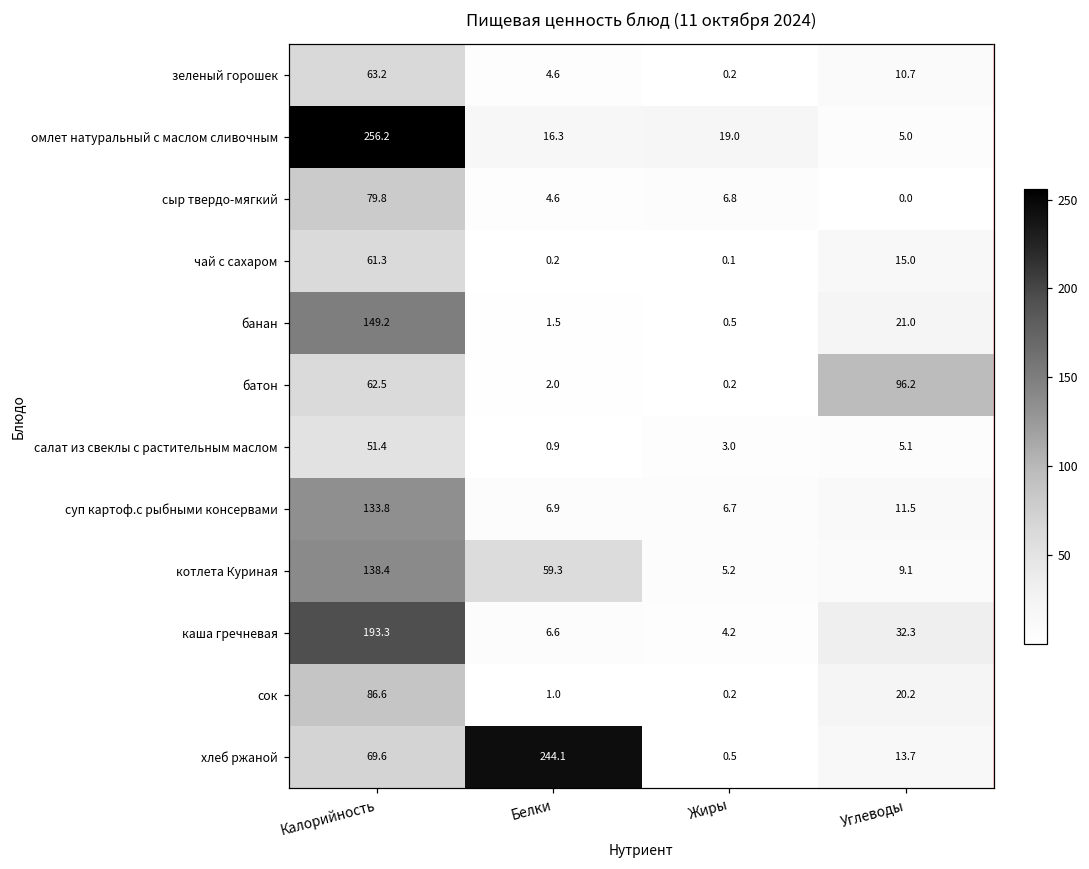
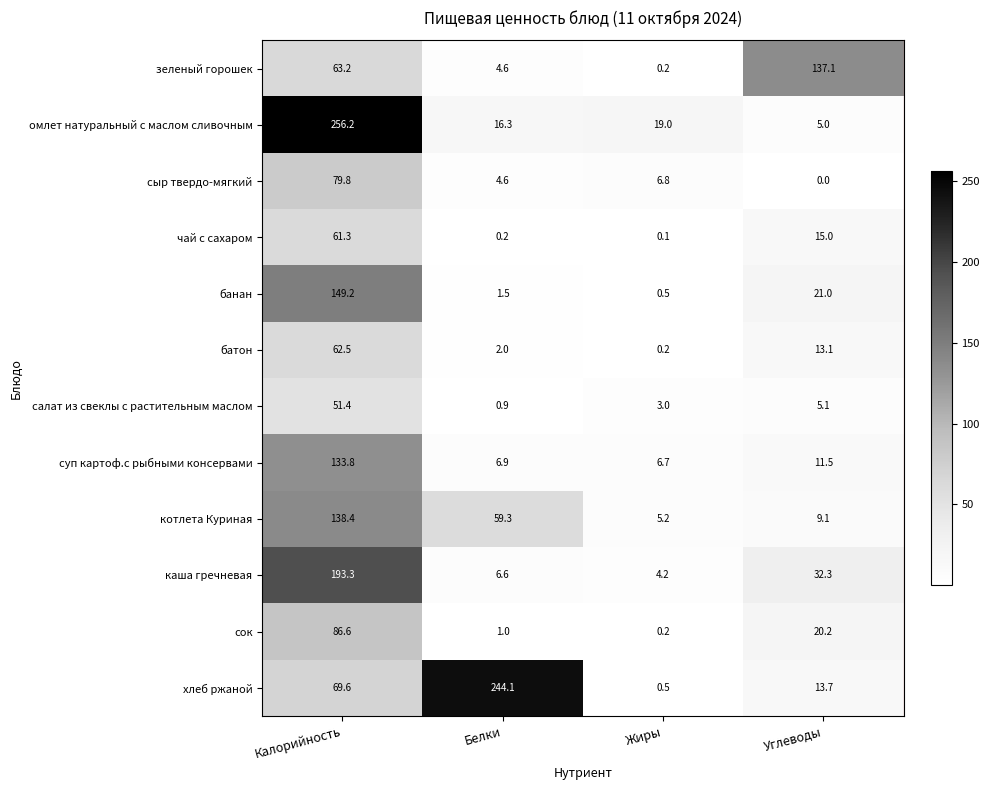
  {
    "зеленый горошек": {
      "Калорийность": 63.2,
      "Белки": 4.6,
      "Жиры": 0.2,
-     "Углеводы": 10.7
+     "Углеводы": 137.1
    },
    "омлет натуральный с маслом сливочным": {
      "Калорийность": 256.2,
      "Белки": 16.3,
      "Жиры": 19.0,
      "Углеводы": 5.0
    },
    "сыр твердо-мягкий": {
      "Калорийность": 79.8,
      "Белки": 4.6,
      "Жиры": 6.8,
      "Углеводы": 0.0
    },
    "чай с сахаром": {
      "Калорийность": 61.3,
      "Белки": 0.2,
      "Жиры": 0.1,
      "Углеводы": 15.0
    },
    "банан": {
      "Калорийность": 149.2,
      "Белки": 1.5,
      "Жиры": 0.5,
      "Углеводы": 21.0
    },
    "батон": {
      "Калорийность": 62.5,
      "Белки": 2.0,
      "Жиры": 0.2,
-     "Углеводы": 96.2
+     "Углеводы": 13.1
    },
    "салат из свеклы с растительным маслом": {
      "Калорийность": 51.4,
      "Белки": 0.9,
      "Жиры": 3.0,
      "Углеводы": 5.1
    },
    "суп картоф.с рыбными консервами": {
      "Калорийность": 133.8,
      "Белки": 6.9,
      "Жиры": 6.7,
      "Углеводы": 11.5
    },
    "котлета Куриная": {
      "Калорийность": 138.4,
      "Белки": 59.3,
      "Жиры": 5.2,
      "Углеводы": 9.1
    },
    "каша гречневая": {
      "Калорийность": 193.3,
      "Белки": 6.6,
      "Жиры": 4.2,
      "Углеводы": 32.3
    },
    "сок": {
      "Калорийность": 86.6,
      "Белки": 1.0,
      "Жиры": 0.2,
      "Углеводы": 20.2
    },
    "хлеб ржаной": {
      "Калорийность": 69.6,
      "Белки": 244.1,
      "Жиры": 0.5,
      "Углеводы": 13.7
    }
  }
